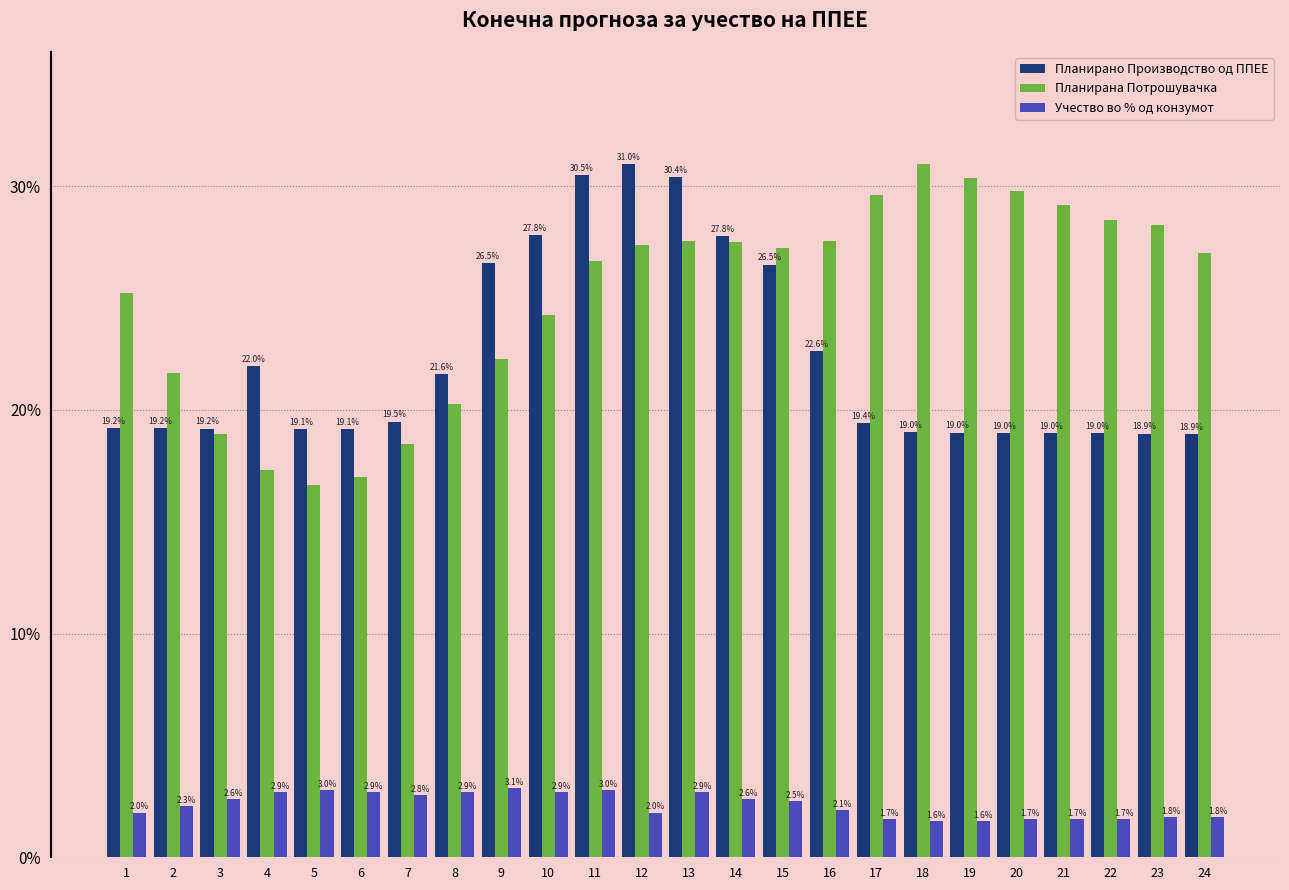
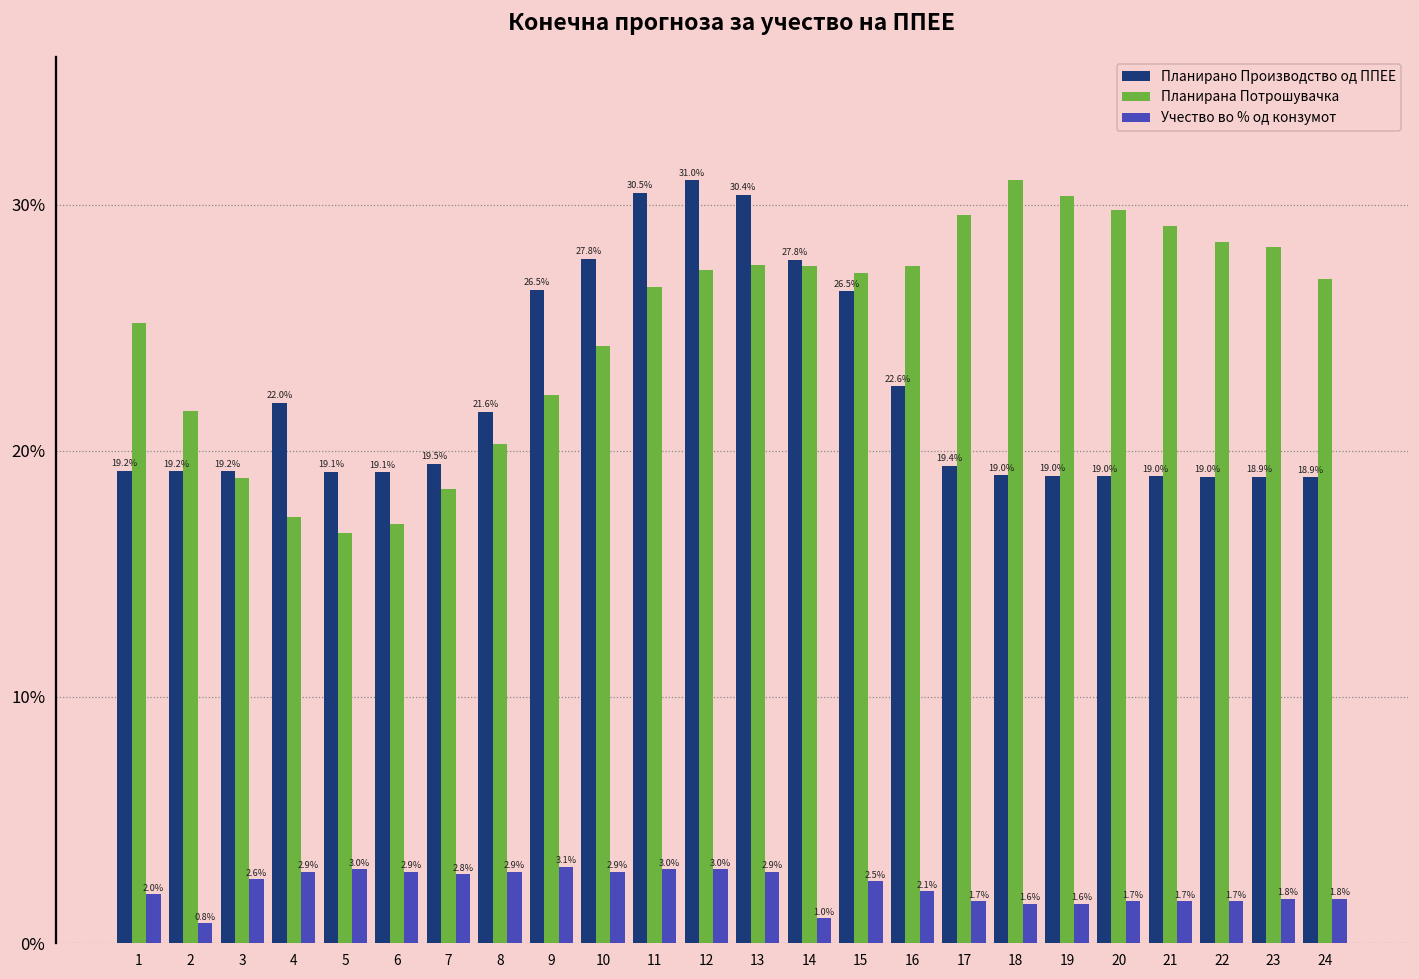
  {
    "Планирано Производство од ППЕЕ": {
      "1": "19.2%",
      "2": "19.2%",
      "3": "19.2%",
      "4": "22.0%",
      "5": "19.1%",
      "6": "19.1%",
      "7": "19.5%",
      "8": "21.6%",
      "9": "26.5%",
      "10": "27.8%",
      "11": "30.5%",
      "12": "31.0%",
      "13": "30.4%",
      "14": "27.8%",
      "15": "26.5%",
      "16": "22.6%",
      "17": "19.4%",
      "18": "19.0%",
      "19": "19.0%",
      "20": "19.0%",
      "21": "19.0%",
      "22": "19.0%",
      "23": "18.9%",
      "24": "18.9%"
    },
    "Планирана Потрошувачка": {
      "1": "25.2%",
      "2": "21.6%",
      "3": "18.9%",
      "4": "17.3%",
      "5": "16.7%",
      "6": "17.0%",
      "7": "18.5%",
      "8": "20.3%",
      "9": "22.3%",
      "10": "24.3%",
      "11": "26.6%",
      "12": "27.4%",
      "13": "27.5%",
      "14": "27.5%",
      "15": "27.2%",
      "16": "27.5%",
      "17": "29.6%",
      "18": "31.0%",
      "19": "30.4%",
      "20": "29.8%",
      "21": "29.1%",
      "22": "28.5%",
      "23": "28.3%",
      "24": "27.0%"
    },
    "Учество во % од конзумот": {
      "1": "2.0%",
-     "2": "2.3%",
+     "2": "0.8%",
      "3": "2.6%",
      "4": "2.9%",
      "5": "3.0%",
      "6": "2.9%",
      "7": "2.8%",
      "8": "2.9%",
      "9": "3.1%",
      "10": "2.9%",
      "11": "3.0%",
-     "12": "2.0%",
+     "12": "3.0%",
      "13": "2.9%",
-     "14": "2.6%",
+     "14": "1.0%",
      "15": "2.5%",
      "16": "2.1%",
      "17": "1.7%",
      "18": "1.6%",
      "19": "1.6%",
      "20": "1.7%",
      "21": "1.7%",
      "22": "1.7%",
      "23": "1.8%",
      "24": "1.8%"
    }
  }
